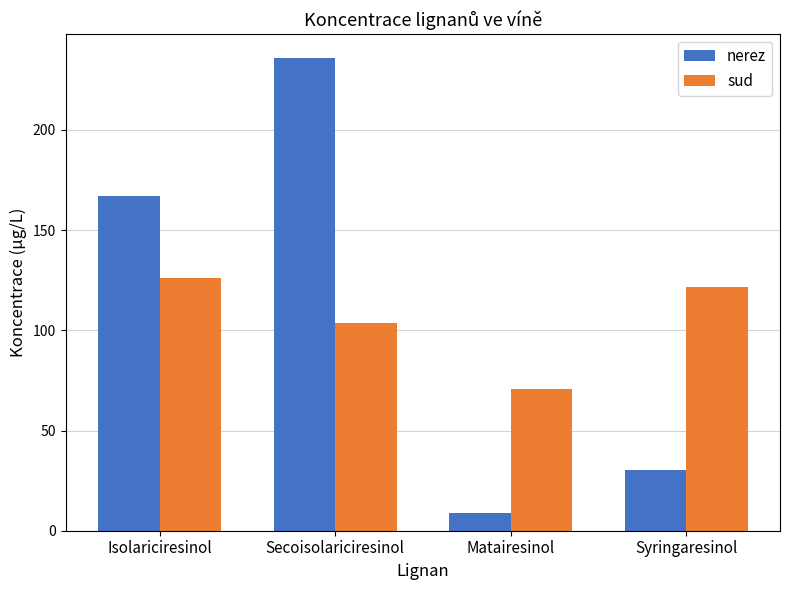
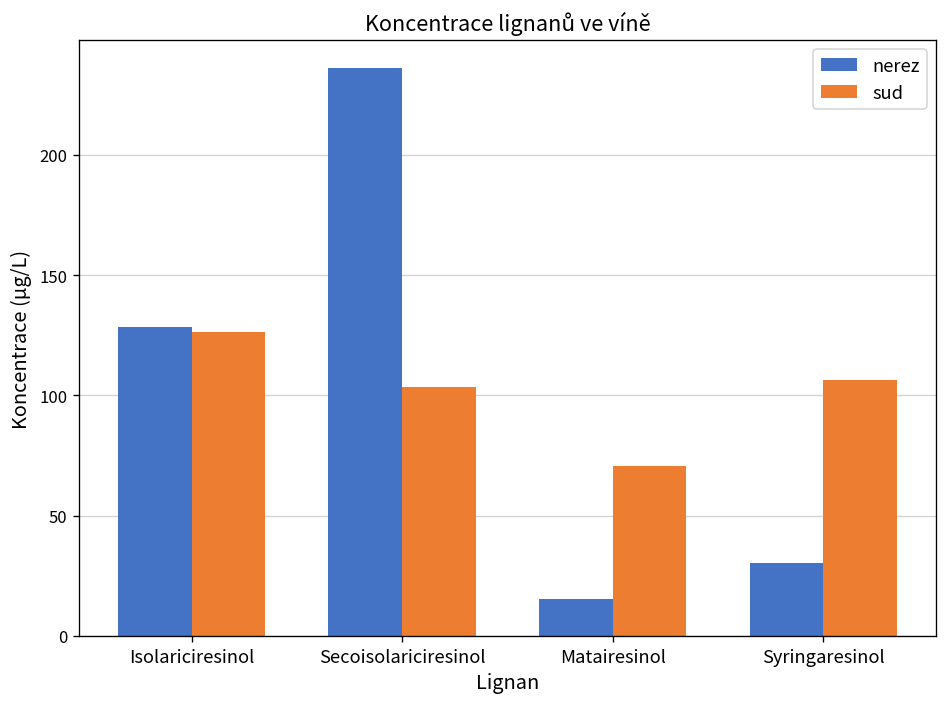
  {
    "nerez": {
-     "Isolariciresinol": 167,
+     "Isolariciresinol": 128,
      "Secoisolariciresinol": 236,
-     "Matairesinol": 9,
+     "Matairesinol": 15,
      "Syringaresinol": 30
    },
    "sud": {
      "Isolariciresinol": 126,
      "Secoisolariciresinol": 104,
      "Matairesinol": 71,
-     "Syringaresinol": 122
+     "Syringaresinol": 106
    }
  }
